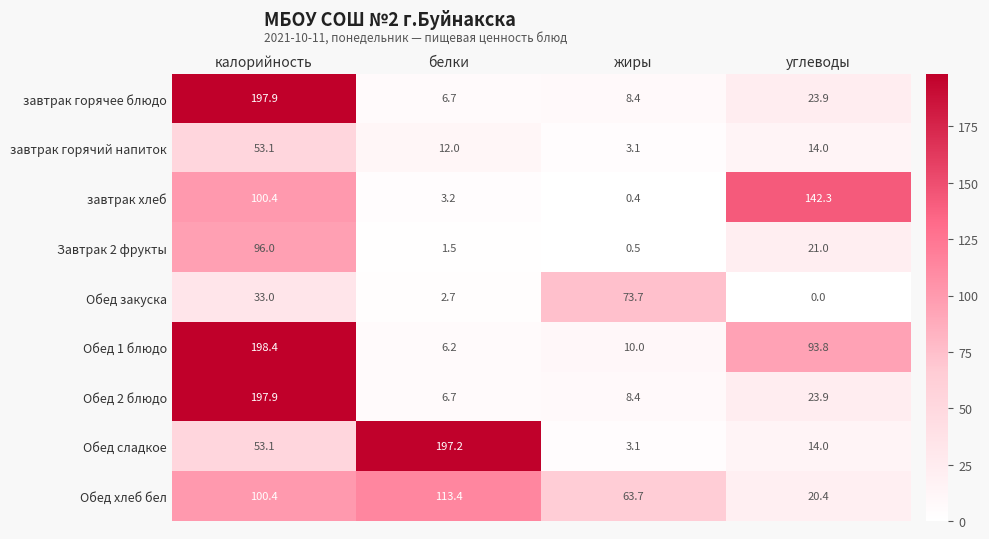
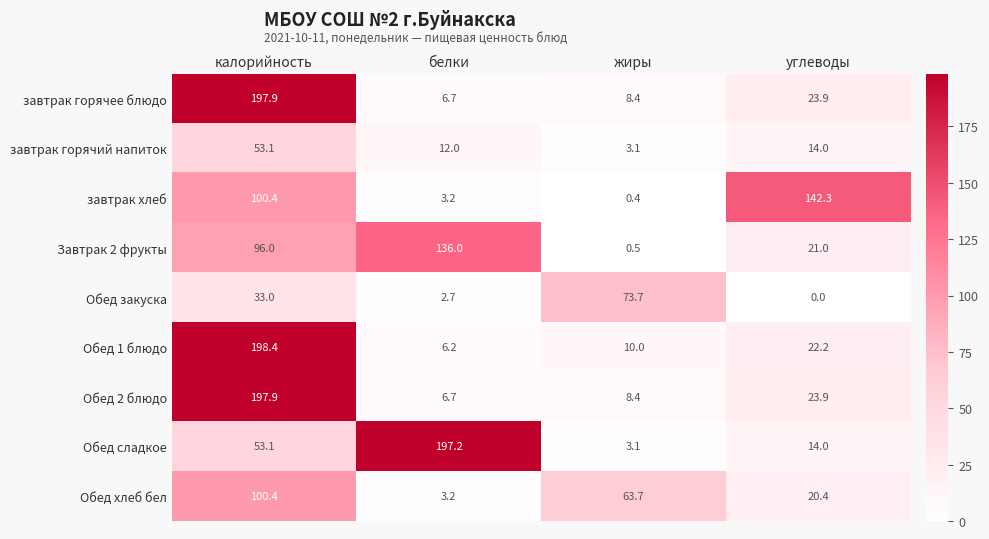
  {
    "завтрак горячее блюдо": {
      "калорийность": 197.9,
      "белки": 6.7,
      "жиры": 8.4,
      "углеводы": 23.9
    },
    "завтрак горячий напиток": {
      "калорийность": 53.1,
      "белки": 12.0,
      "жиры": 3.1,
      "углеводы": 14.0
    },
    "завтрак хлеб": {
      "калорийность": 100.4,
      "белки": 3.2,
      "жиры": 0.4,
      "углеводы": 142.3
    },
    "Завтрак 2 фрукты": {
      "калорийность": 96.0,
-     "белки": 1.5,
+     "белки": 136.0,
      "жиры": 0.5,
      "углеводы": 21.0
    },
    "Обед закуска": {
      "калорийность": 33.0,
      "белки": 2.7,
      "жиры": 73.7,
      "углеводы": 0.0
    },
    "Обед 1 блюдо": {
      "калорийность": 198.4,
      "белки": 6.2,
      "жиры": 10.0,
-     "углеводы": 93.8
+     "углеводы": 22.2
    },
    "Обед 2 блюдо": {
      "калорийность": 197.9,
      "белки": 6.7,
      "жиры": 8.4,
      "углеводы": 23.9
    },
    "Обед сладкое": {
      "калорийность": 53.1,
      "белки": 197.2,
      "жиры": 3.1,
      "углеводы": 14.0
    },
    "Обед хлеб бел": {
      "калорийность": 100.4,
-     "белки": 113.4,
+     "белки": 3.2,
      "жиры": 63.7,
      "углеводы": 20.4
    }
  }
